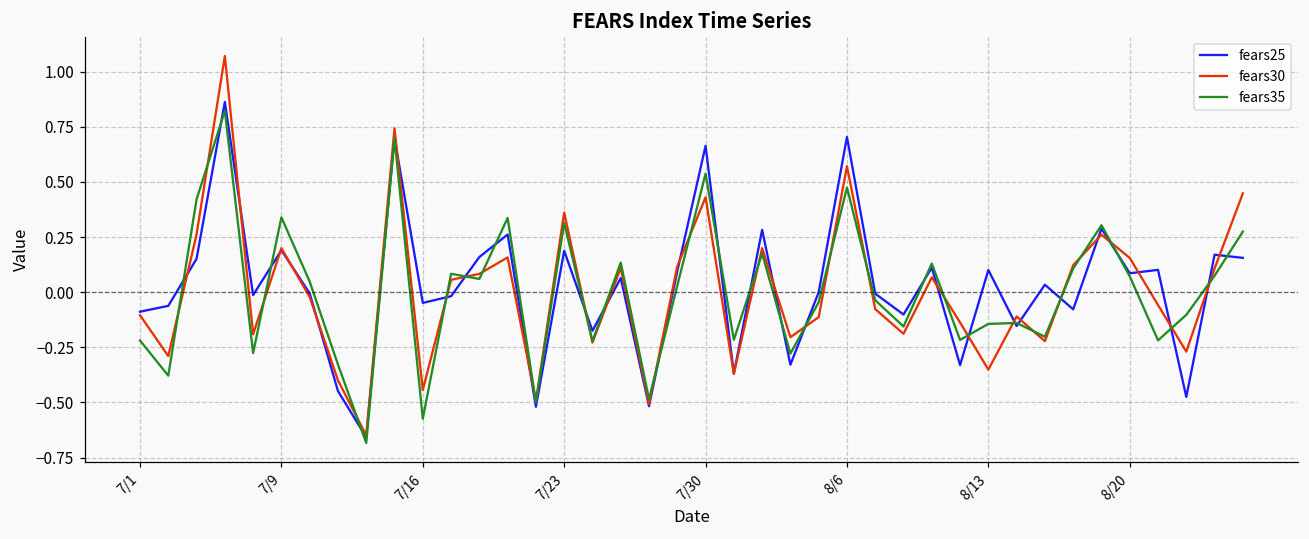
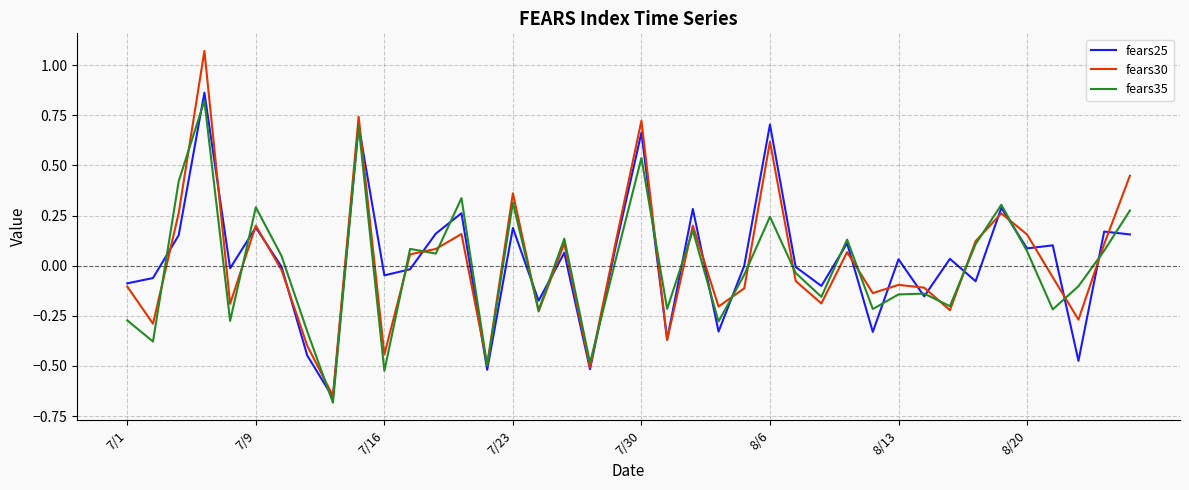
  {
    "fears25": {
      "7/1": -0.09,
      "7/16": -0.05,
      "7/23": 0.19,
      "7/30": 0.66,
      "8/6": 0.70,
-     "8/13": 0.10,
+     "8/13": 0.03,
      "8/20": 0.09
    },
    "fears30": {
      "7/1": -0.10,
      "7/16": -0.44,
      "7/23": 0.36,
-     "7/30": 0.43,
-     "8/6": 0.57,
-     "8/13": -0.35,
+     "7/30": 0.72,
+     "8/6": 0.62,
+     "8/13": -0.10,
      "8/20": 0.16
    },
    "fears35": {
-     "7/1": -0.22,
-     "7/9": 0.34,
-     "7/16": -0.57,
+     "7/1": -0.27,
+     "7/9": 0.29,
+     "7/16": -0.52,
      "7/23": 0.31,
      "7/30": 0.54,
-     "8/6": 0.47,
+     "8/6": 0.24,
      "8/13": -0.14,
      "8/20": 0.07
    }
  }
